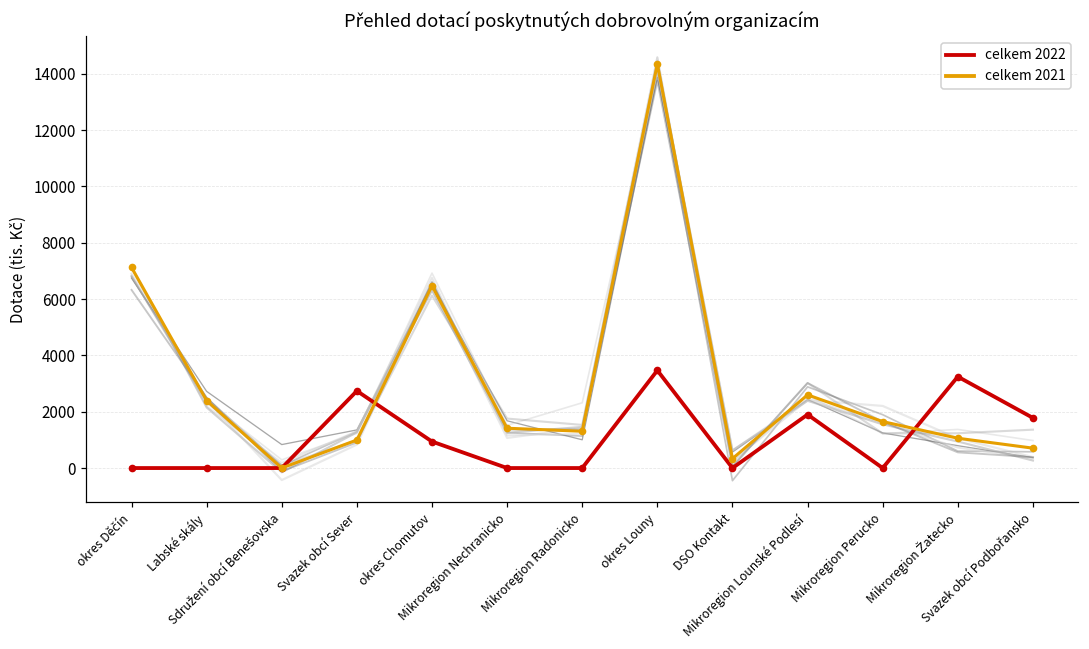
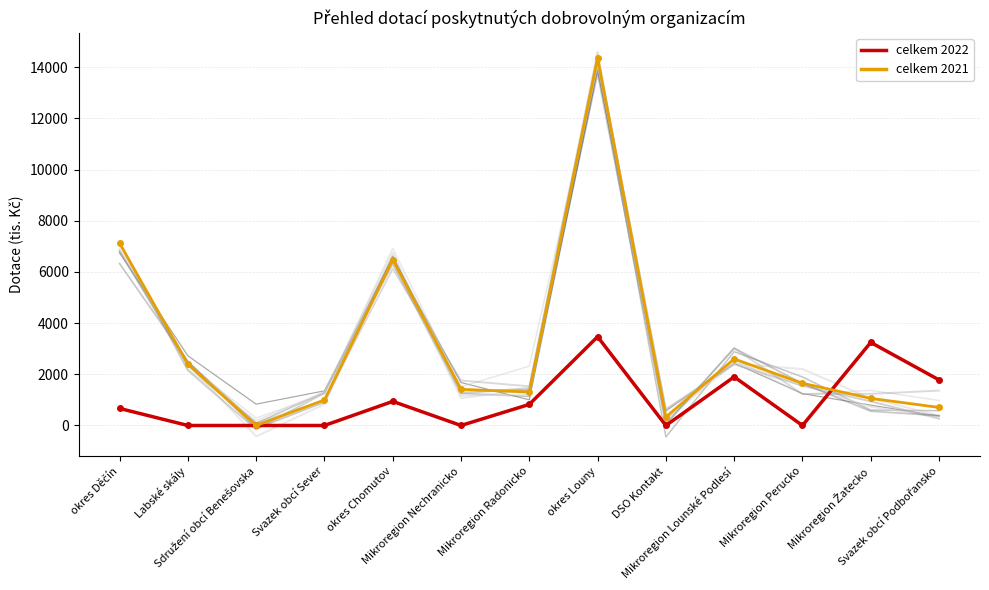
  {
    "celkem 2022": {
-     "okres Děčín": 0,
+     "okres Děčín": 700,
      "Labské skály": 0,
-     "Svazek obcí Sever": 2700,
+     "Svazek obcí Sever": 0,
      "okres Chomutov": 900,
      "Mikroregion Nechranicko": 0,
-     "Mikroregion Radonicko": 0,
+     "Mikroregion Radonicko": 800,
      "okres Louny": 3500,
      "Mikroregion Lounské Podlesí": 1900,
      "Mikroregion Perucko": 0,
      "Mikroregion Žatecko": 3200,
      "Svazek obcí Podbořansko": 1800
    },
    "celkem 2021": {
      "Svazek obcí Podbořansko": 700
    }
  }
